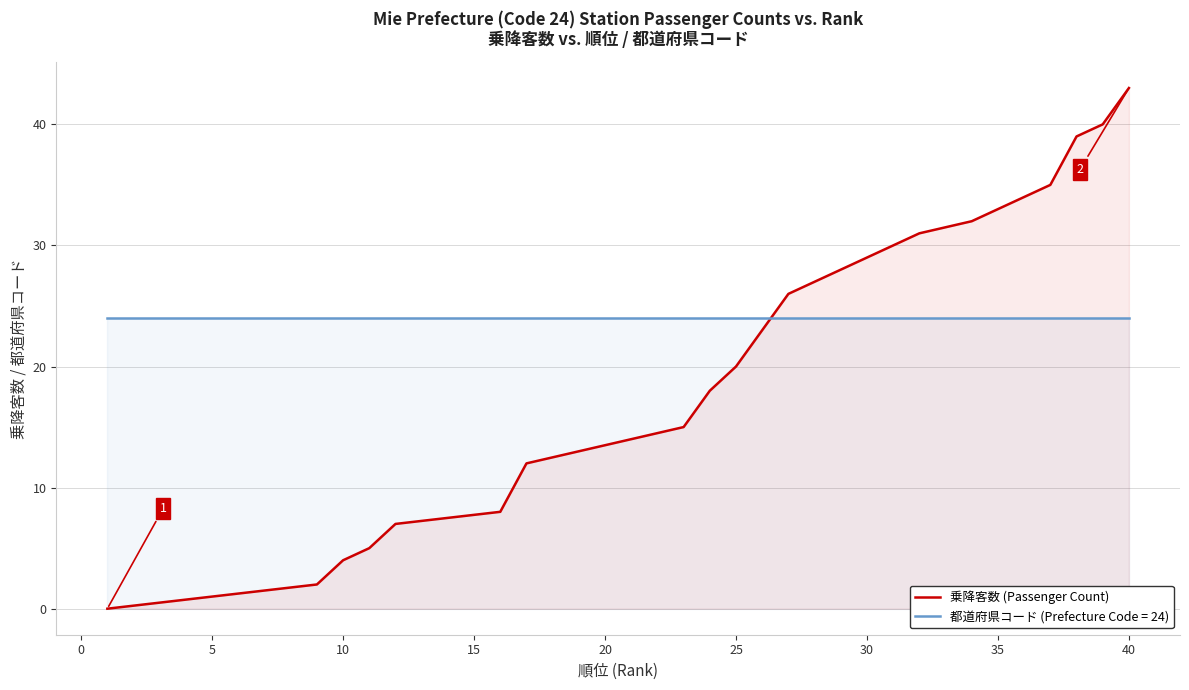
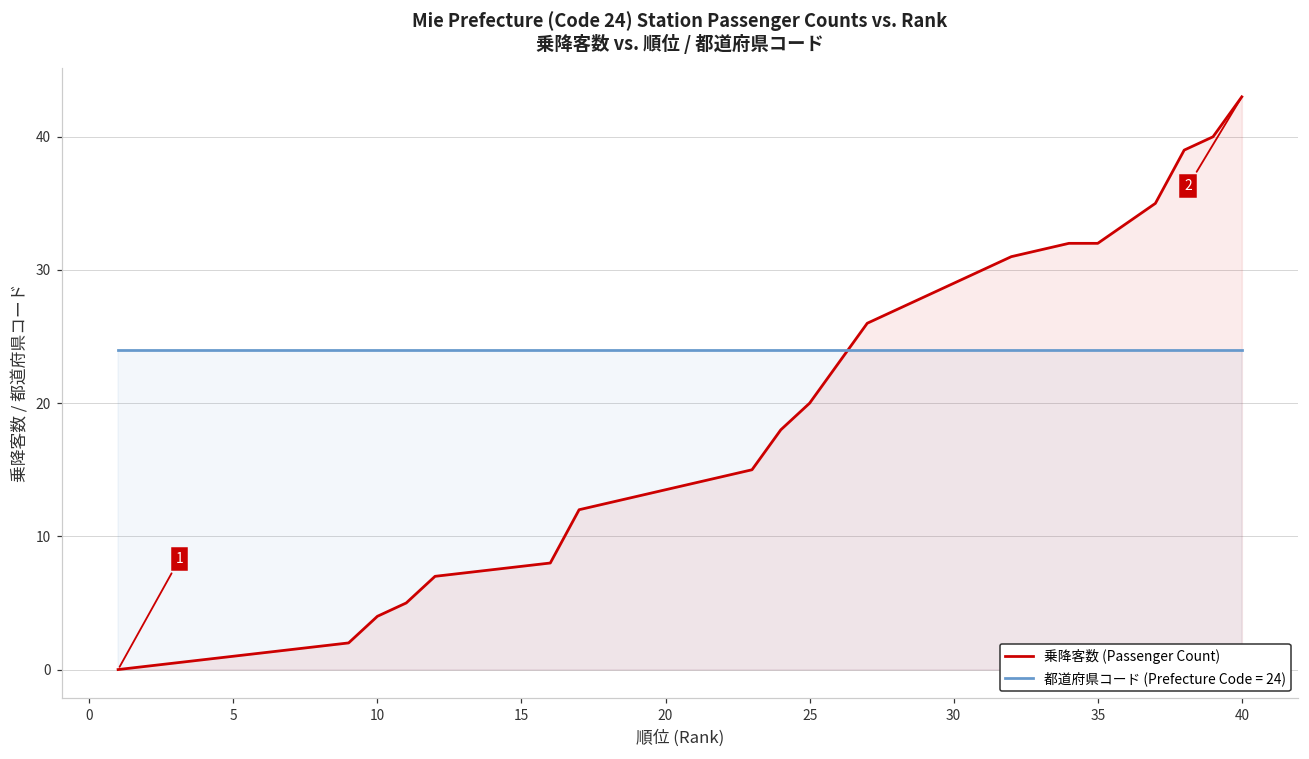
  {
    "乗降客数 (Passenger Count)": {
      "10": 4,
      "25": 20,
-     "35": 33,
+     "35": 32,
      "40": 43
    },
    "都道府県コード (Prefecture Code = 24)": {
      "10": 24,
      "25": 24,
      "35": 24,
      "40": 24
    }
  }
